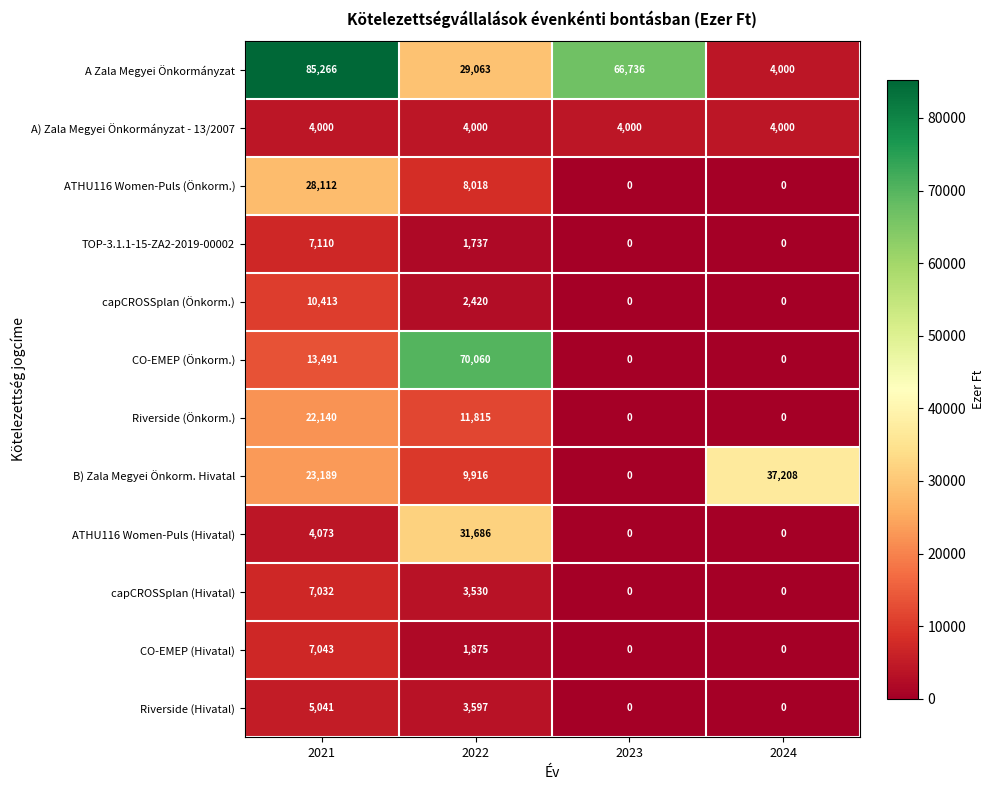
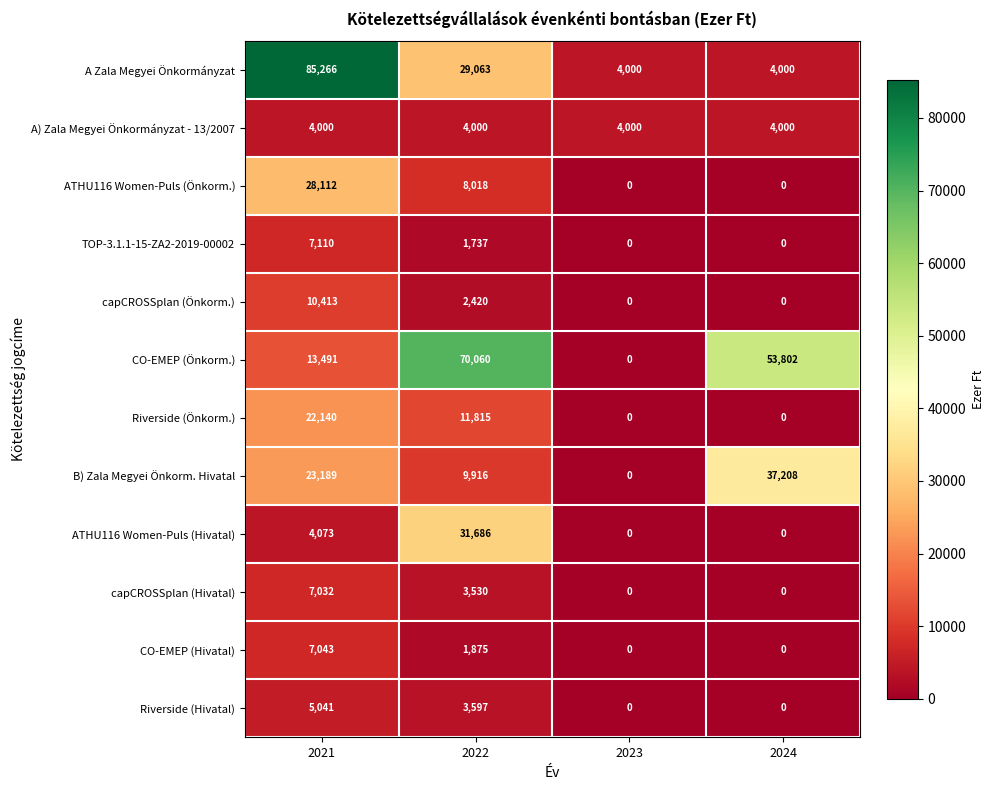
  {
    "A Zala Megyei Önkormányzat": {
      "2021": "85,266",
      "2022": "29,063",
-     "2023": "66,736",
+     "2023": "4,000",
      "2024": "4,000"
    },
    "A) Zala Megyei Önkormányzat - 13/2007": {
      "2021": "4,000",
      "2022": "4,000",
      "2023": "4,000",
      "2024": "4,000"
    },
    "ATHU116 Women-Puls (Önkorm.)": {
      "2021": "28,112",
      "2022": "8,018",
      "2023": "0",
      "2024": "0"
    },
    "TOP-3.1.1-15-ZA2-2019-00002": {
      "2021": "7,110",
      "2022": "1,737",
      "2023": "0",
      "2024": "0"
    },
    "capCROSSplan (Önkorm.)": {
      "2021": "10,413",
      "2022": "2,420",
      "2023": "0",
      "2024": "0"
    },
    "CO-EMEP (Önkorm.)": {
      "2021": "13,491",
      "2022": "70,060",
      "2023": "0",
-     "2024": "0"
+     "2024": "53,802"
    },
    "Riverside (Önkorm.)": {
      "2021": "22,140",
      "2022": "11,815",
      "2023": "0",
      "2024": "0"
    },
    "B) Zala Megyei Önkorm. Hivatal": {
      "2021": "23,189",
      "2022": "9,916",
      "2023": "0",
      "2024": "37,208"
    },
    "ATHU116 Women-Puls (Hivatal)": {
      "2021": "4,073",
      "2022": "31,686",
      "2023": "0",
      "2024": "0"
    },
    "capCROSSplan (Hivatal)": {
      "2021": "7,032",
      "2022": "3,530",
      "2023": "0",
      "2024": "0"
    },
    "CO-EMEP (Hivatal)": {
      "2021": "7,043",
      "2022": "1,875",
      "2023": "0",
      "2024": "0"
    },
    "Riverside (Hivatal)": {
      "2021": "5,041",
      "2022": "3,597",
      "2023": "0",
      "2024": "0"
    }
  }
